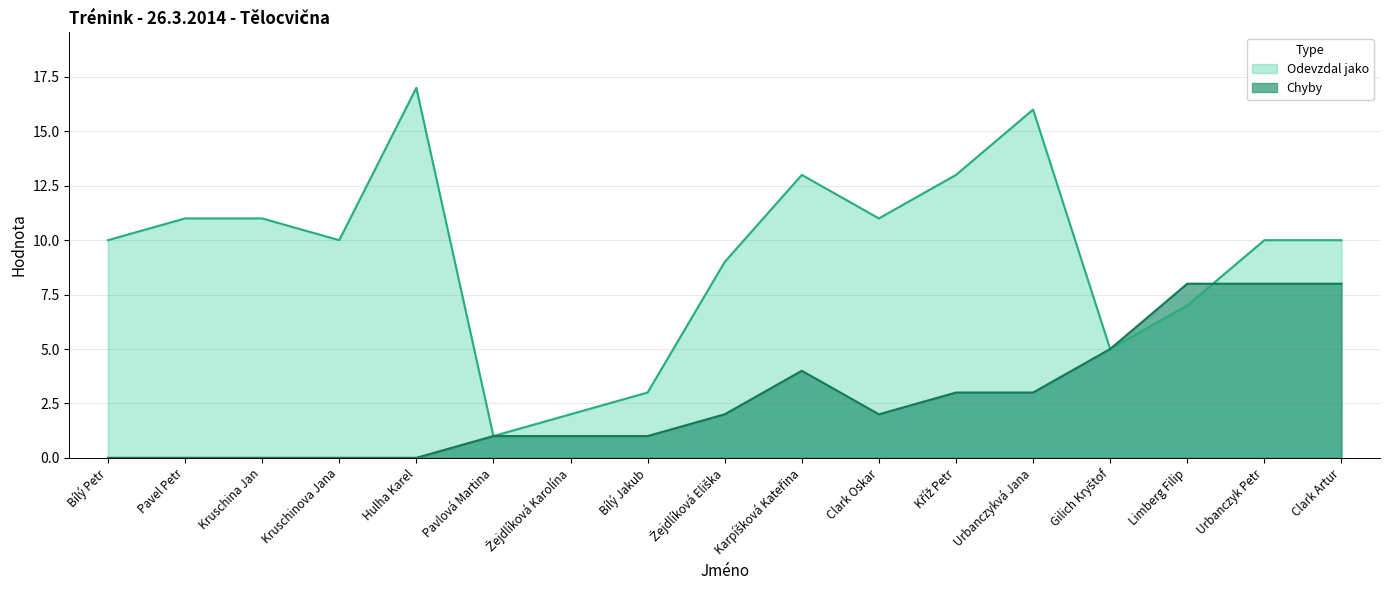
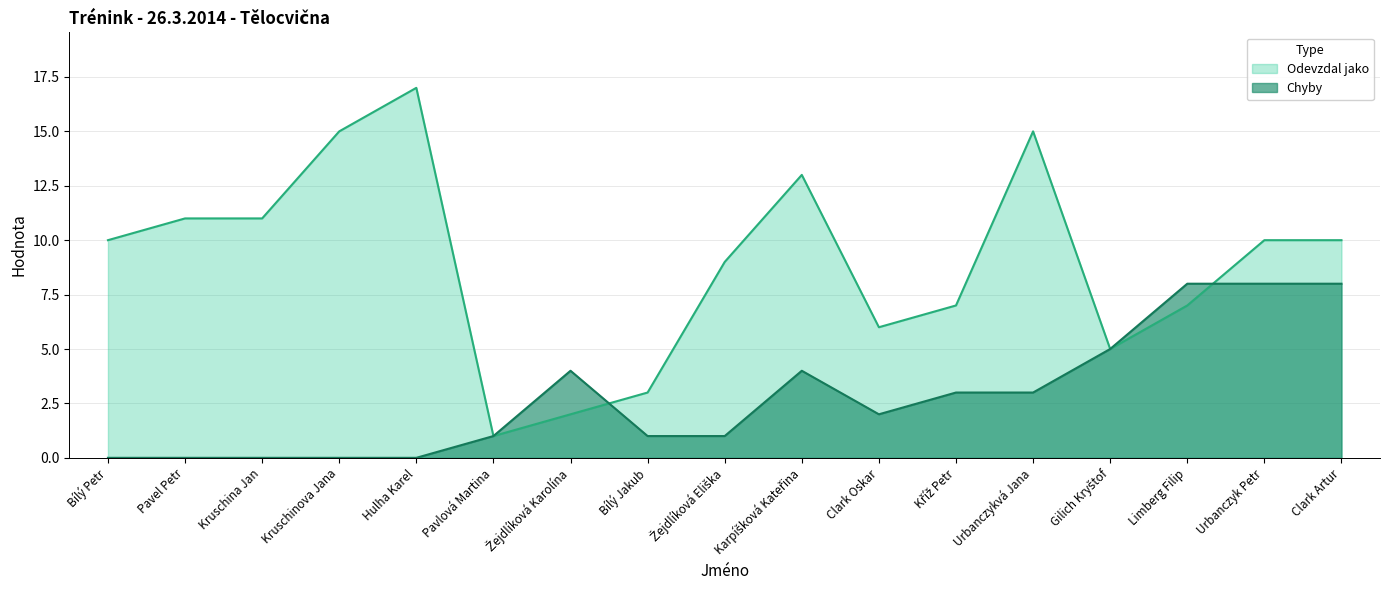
  {
    "Odevzdal jako": {
      "Bílý Petr": 10,
      "Pavel Petr": 11,
      "Kruschina Jan": 11,
-     "Kruschinova Jana": 10,
+     "Kruschinova Jana": 15,
      "Hulha Karel": 17,
      "Žejdlíková Karolína": 2,
      "Bílý Jakub": 3,
      "Žejdlíková Eliška": 9,
      "Karpíšková Kateřina": 13,
-     "Clark Oskar": 11,
-     "Kříž Petr": 13,
-     "Urbanczykvá Jana": 16,
+     "Clark Oskar": 6,
+     "Kříž Petr": 7,
+     "Urbanczykvá Jana": 15,
      "Limberg Filip": 7,
      "Urbanczyk Petr": 10,
      "Clark Artur": 10
    },
    "Chyby": {
      "Bílý Petr": 0,
      "Pavel Petr": 0,
      "Kruschina Jan": 0,
      "Kruschinova Jana": 0,
      "Hulha Karel": 0,
-     "Žejdlíková Karolína": 1,
+     "Žejdlíková Karolína": 4,
      "Bílý Jakub": 1,
-     "Žejdlíková Eliška": 2,
+     "Žejdlíková Eliška": 1,
      "Karpíšková Kateřina": 4,
      "Clark Oskar": 2,
      "Kříž Petr": 3,
      "Urbanczykvá Jana": 3,
      "Limberg Filip": 8,
      "Urbanczyk Petr": 8,
      "Clark Artur": 8
    }
  }
